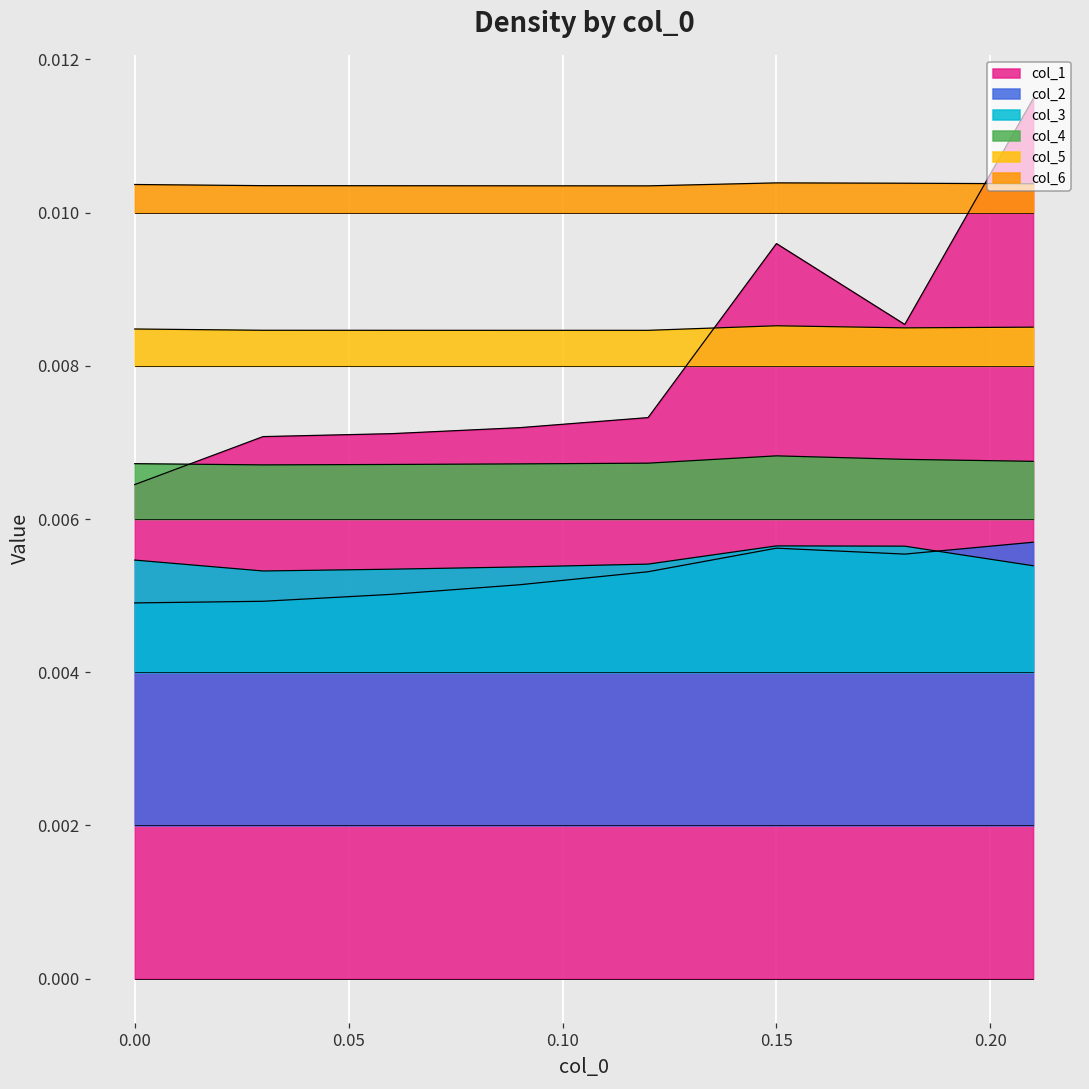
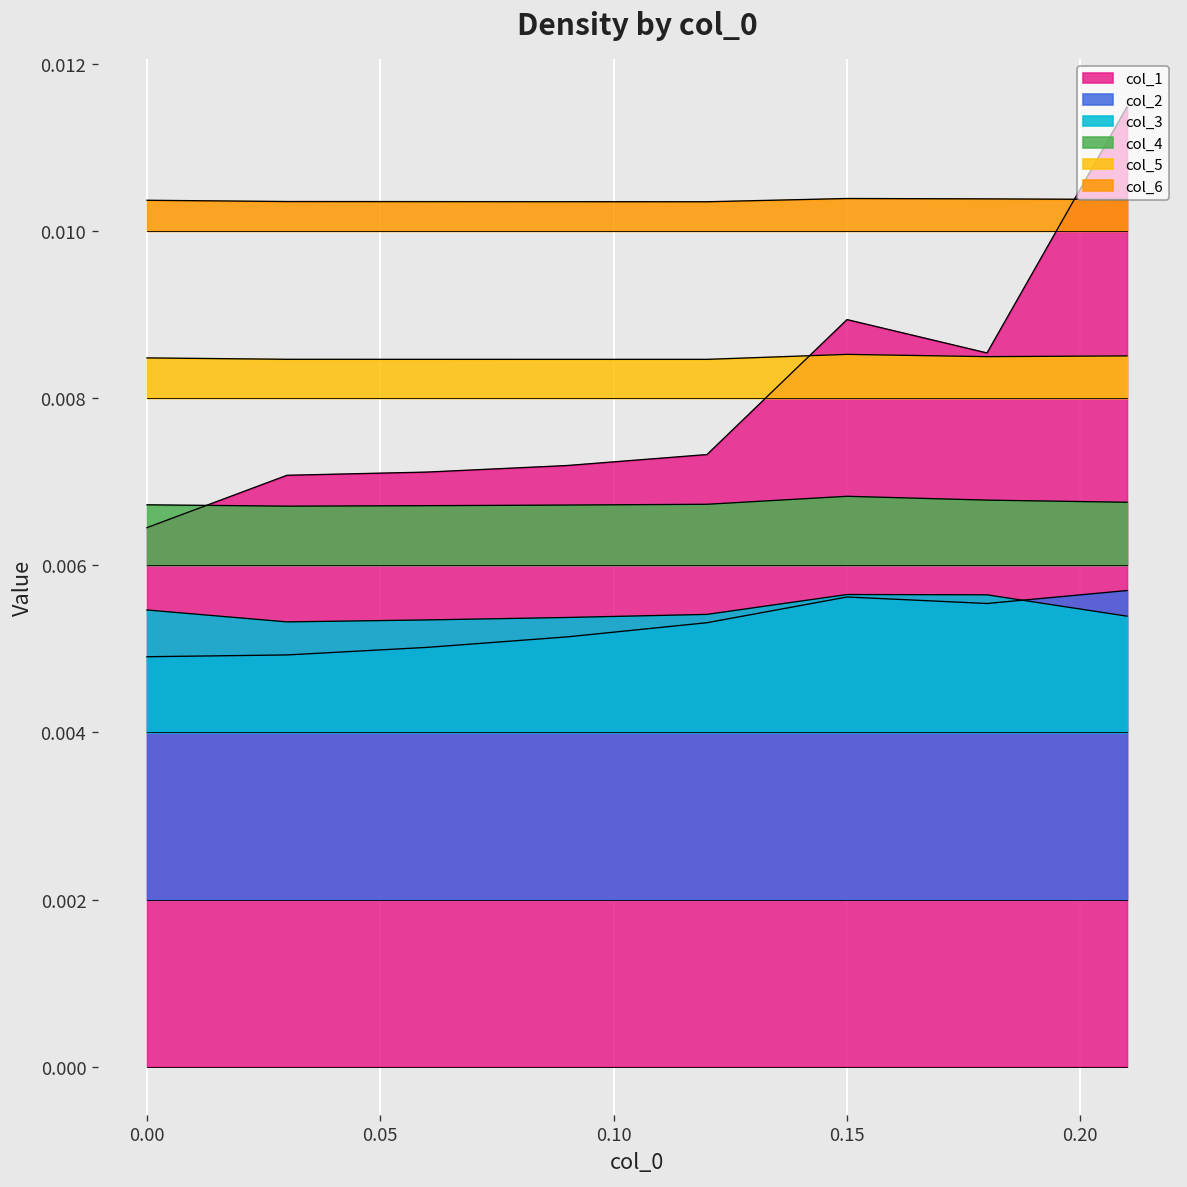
  {
    "col_1": {
      "0.00": 0.0065,
-     "0.15": 0.0096
+     "0.15": 0.0089
    },
    "col_2": {
      "0.00": 0.0049
    },
    "col_3": {
      "0.00": 0.0055
    },
    "col_4": {
      "0.00": 0.0067,
      "0.15": 0.0068
    }
  }
